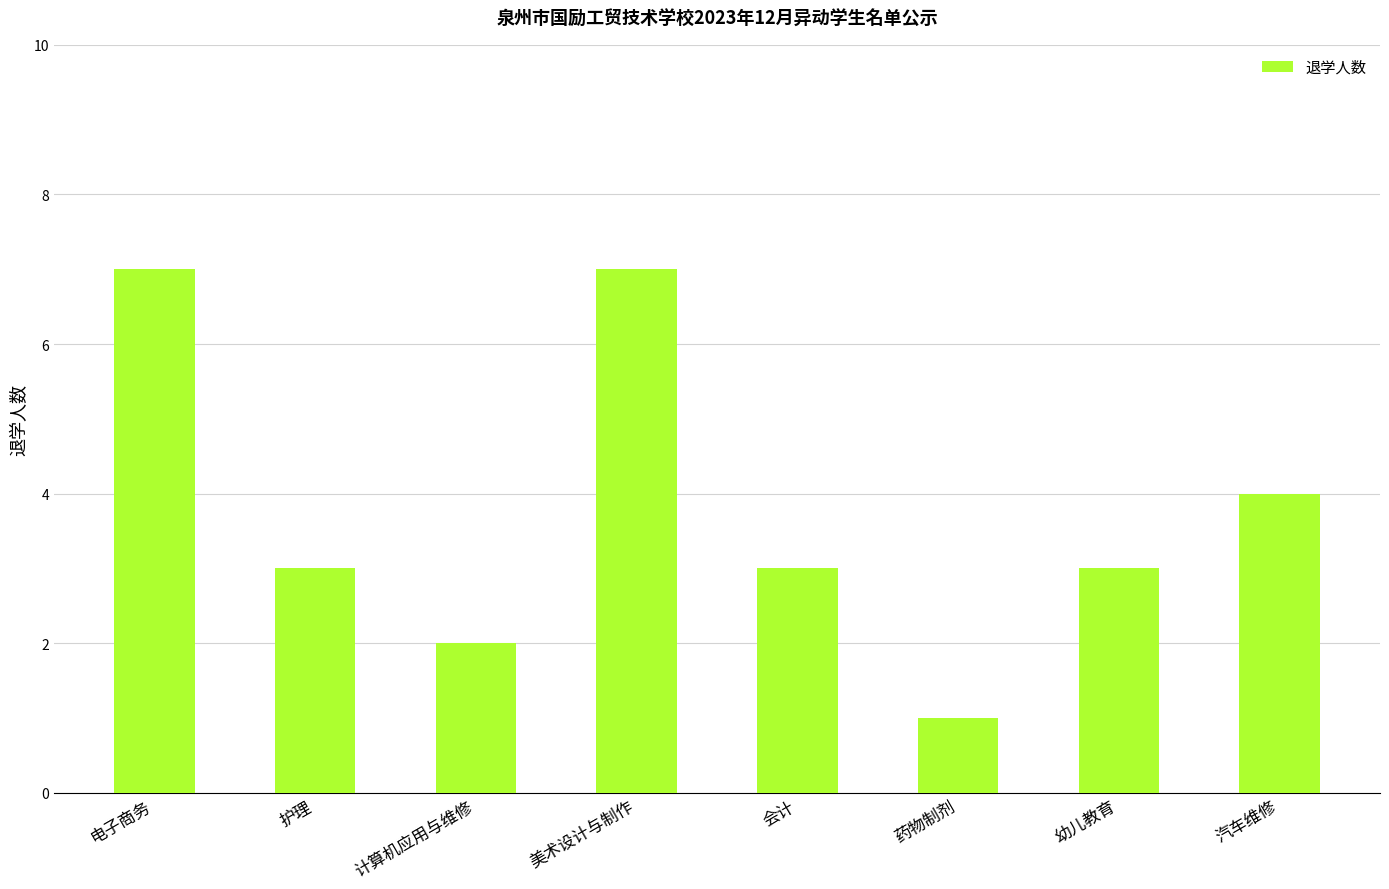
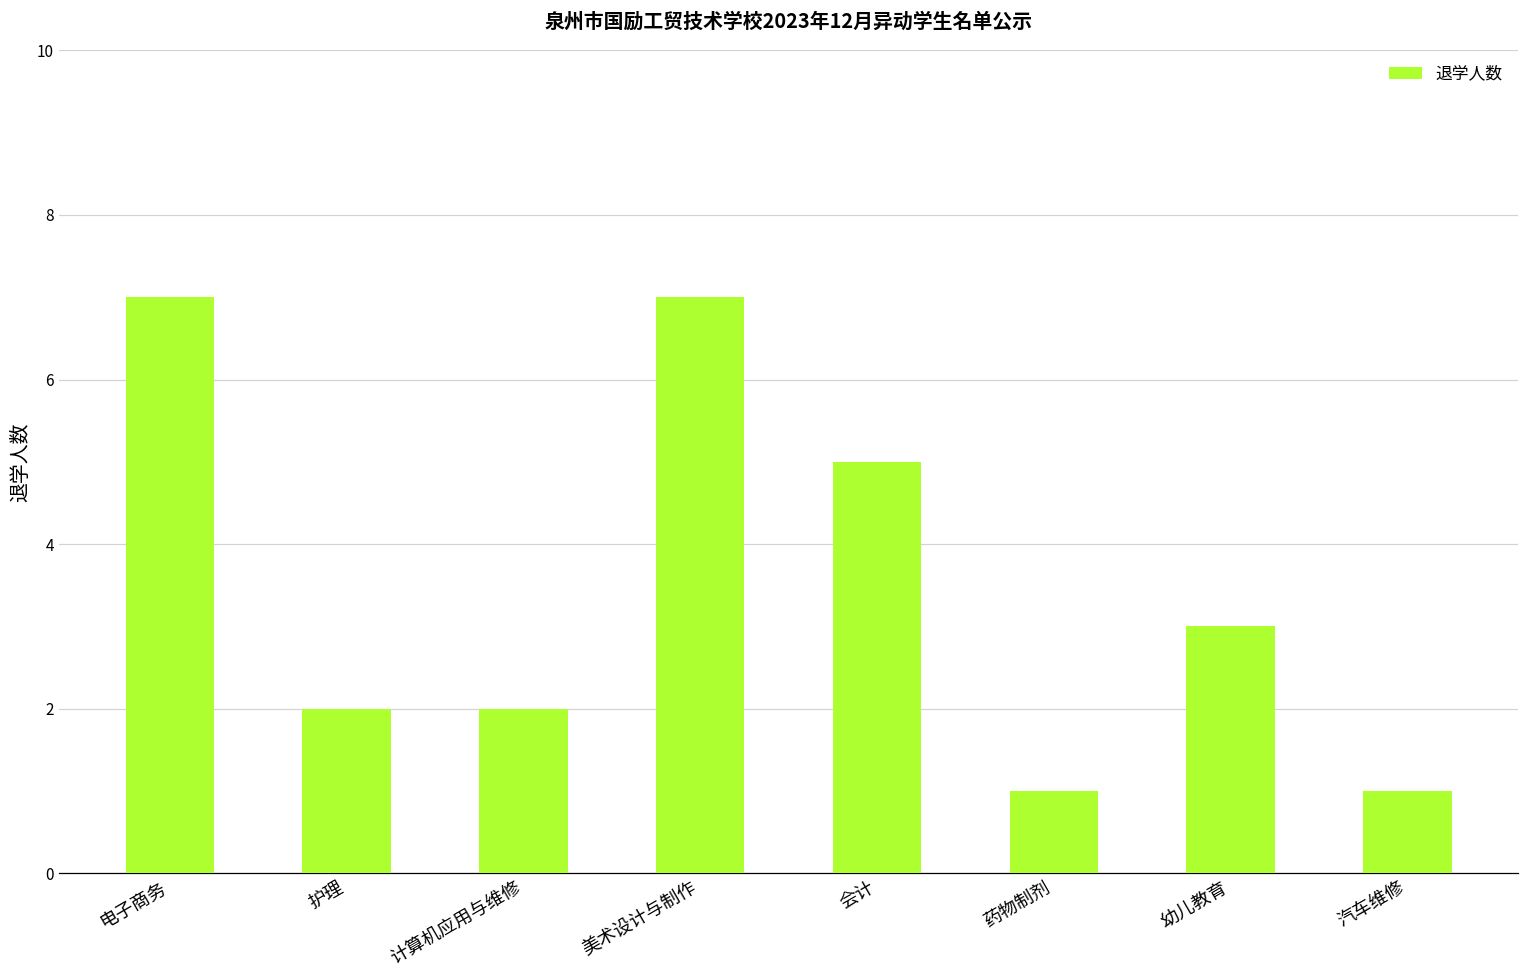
  {
    "电子商务": 7,
-   "护理": 3,
+   "护理": 2,
    "计算机应用与维修": 2,
    "美术设计与制作": 7,
-   "会计": 3,
+   "会计": 5,
    "药物制剂": 1,
    "幼儿教育": 3,
-   "汽车维修": 4
+   "汽车维修": 1
  }
